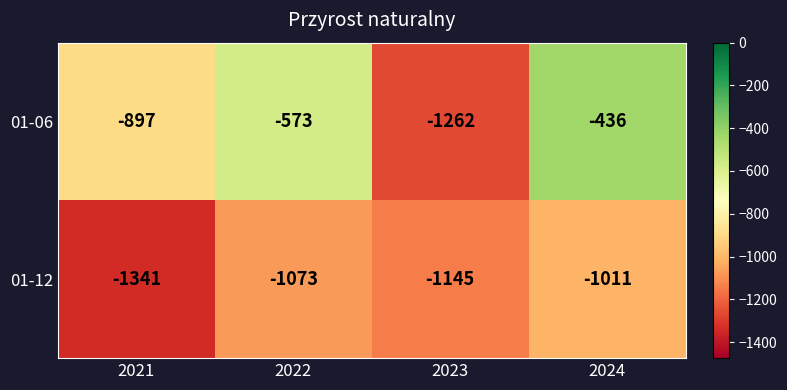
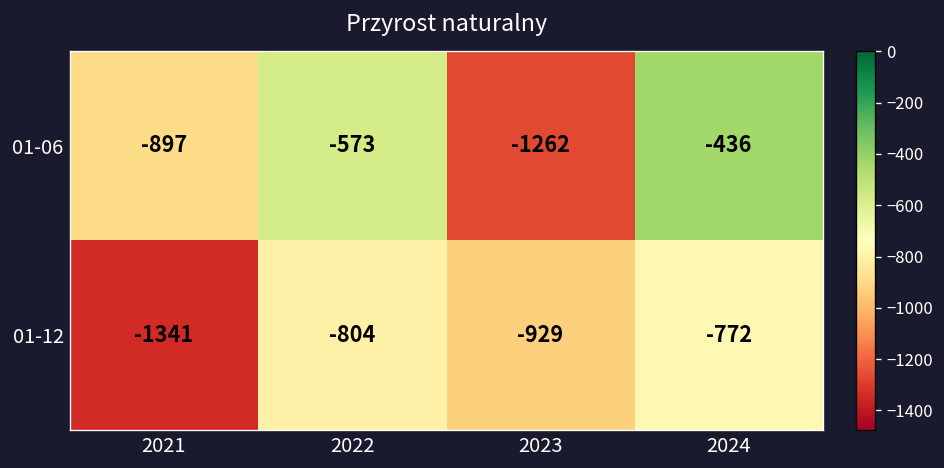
  {
    "01-06": {
      "2021": -897,
      "2022": -573,
      "2023": -1262,
      "2024": -436
    },
    "01-12": {
      "2021": -1341,
-     "2022": -1073,
-     "2023": -1145,
-     "2024": -1011
+     "2022": -804,
+     "2023": -929,
+     "2024": -772
    }
  }
